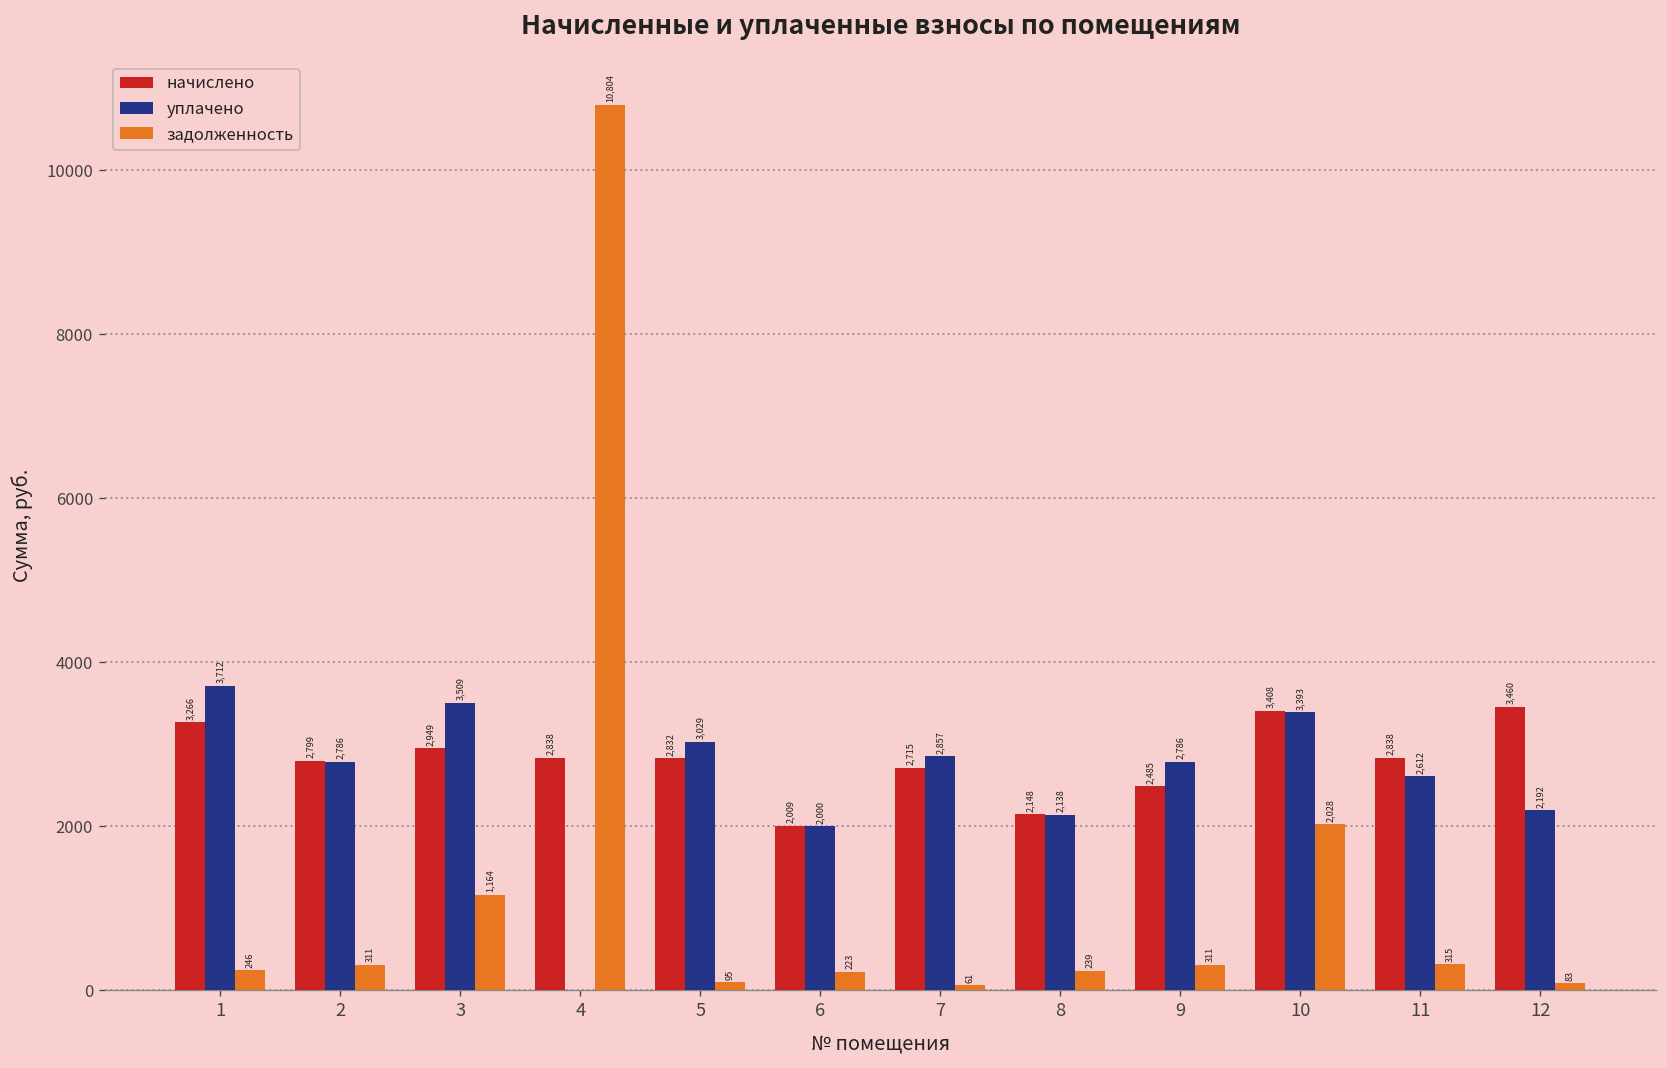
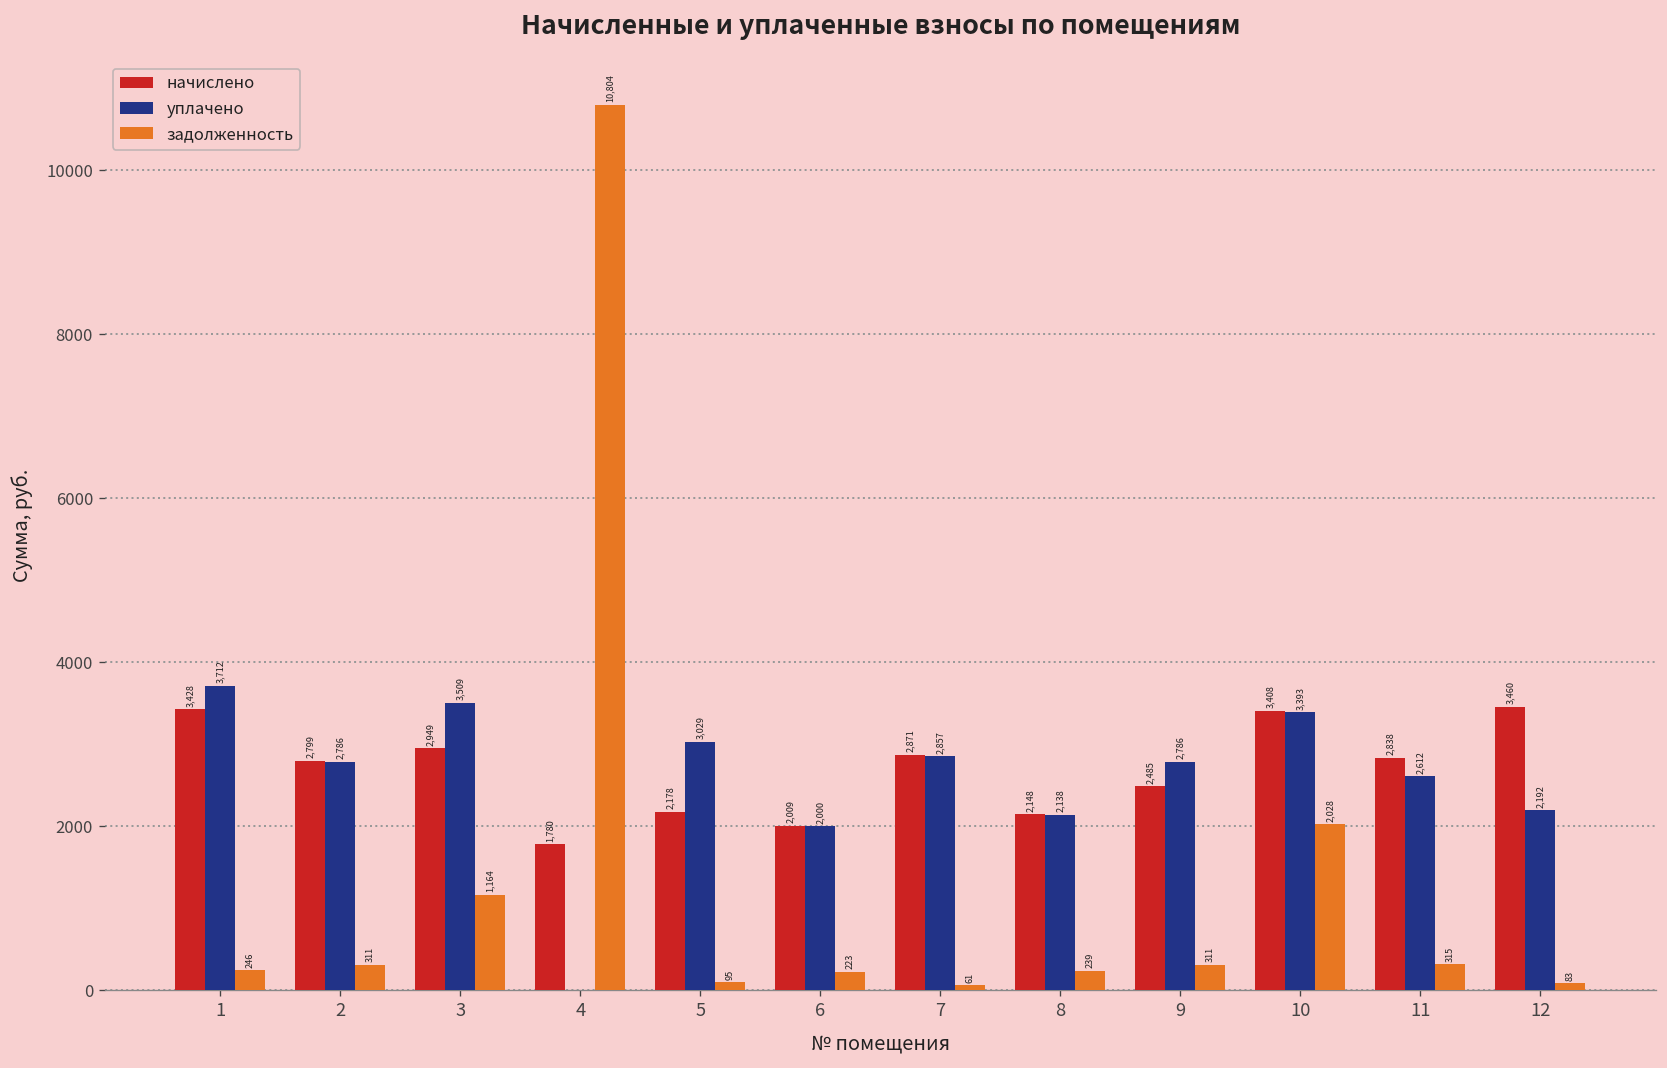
  {
    "начислено": {
-     "1": "3,266",
+     "1": "3,428",
      "2": "2,799",
      "3": "2,949",
-     "4": "2,838",
-     "5": "2,832",
+     "4": "1,780",
+     "5": "2,178",
      "6": "2,009",
-     "7": "2,715",
+     "7": "2,871",
      "8": "2,148",
      "9": "2,485",
      "10": "3,408",
      "11": "2,838",
      "12": "3,460"
    },
    "уплачено": {
      "1": "3,712",
      "2": "2,786",
      "3": "3,509",
      "5": "3,029",
      "6": "2,000",
      "7": "2,857",
      "8": "2,138",
      "9": "2,786",
      "10": "3,393",
      "11": "2,612",
      "12": "2,192"
    },
    "задолженность": {
      "1": "246",
      "2": "311",
      "3": "1,164",
      "4": "10,804",
      "5": "95",
      "6": "223",
      "7": "61",
      "8": "239",
      "9": "311",
      "10": "2,028",
      "11": "315",
      "12": "83"
    }
  }
